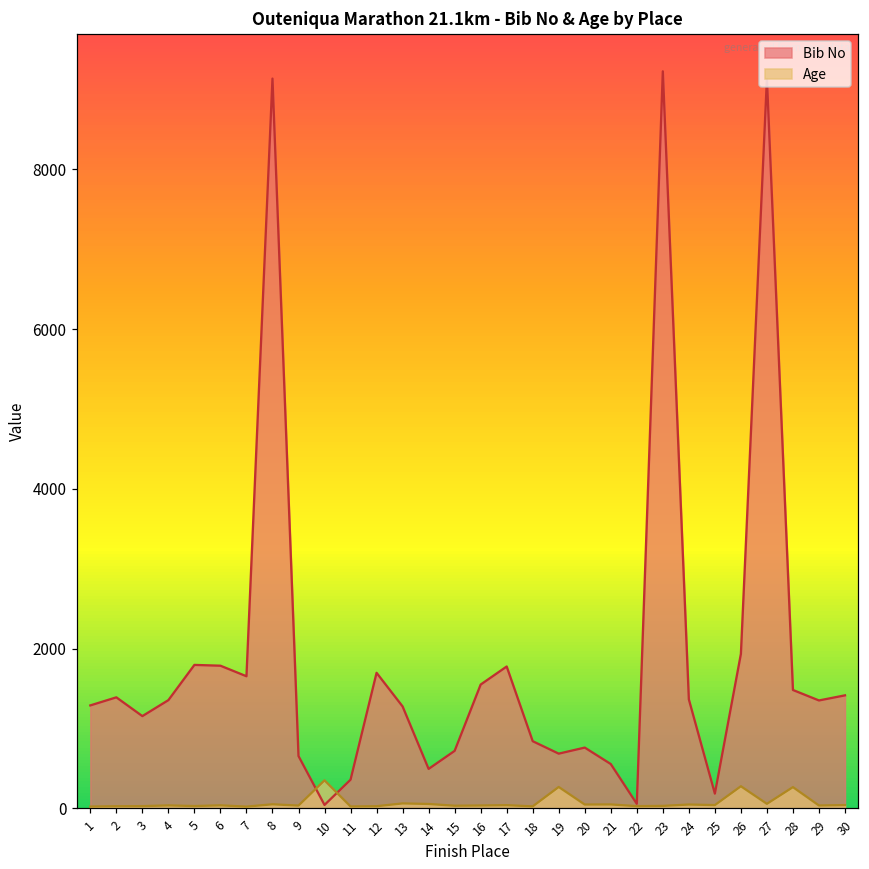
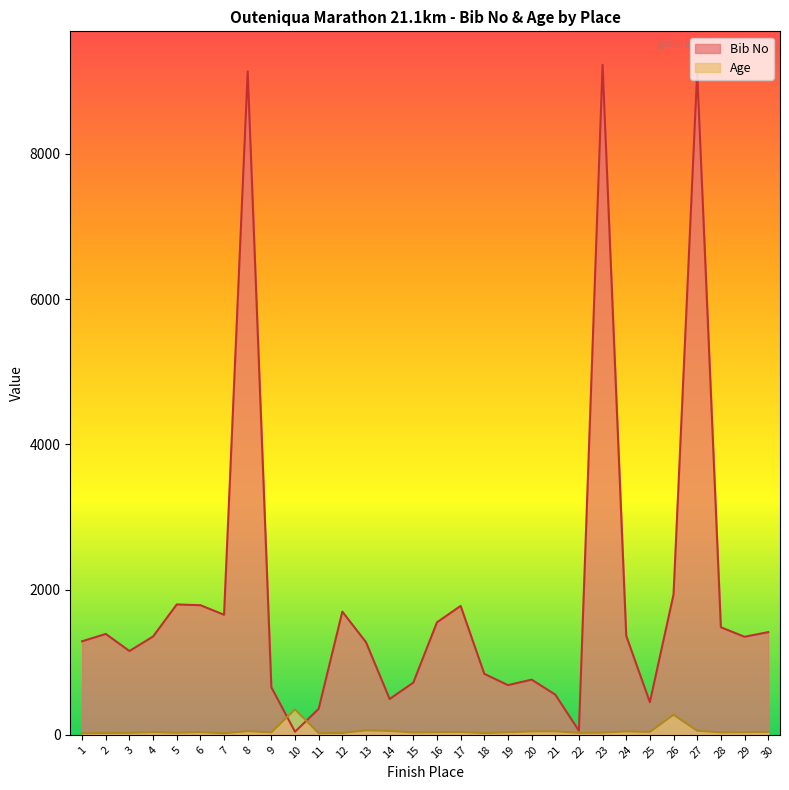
  {
    "Bib No": {
      "1": 1300,
      "2": 1400,
      "3": 1200,
      "4": 1400,
      "5": 1800,
      "6": 1800,
      "7": 1700,
      "8": 9100,
      "9": 700,
      "10": 0,
      "11": 400,
      "12": 1700,
      "13": 1300,
      "14": 500,
      "15": 700,
      "16": 1500,
      "17": 1800,
      "18": 800,
      "19": 700,
      "20": 800,
      "21": 600,
      "23": 9200,
      "24": 1400,
-     "25": 200,
+     "25": 400,
      "26": 1900,
      "28": 1500,
      "29": 1400,
      "30": 1400
    },
    "Age": {
      "1": 0,
      "2": 0,
      "3": 0,
      "4": 0,
      "5": 0,
      "6": 0,
      "7": 0,
      "8": 100,
      "9": 0,
      "10": 400,
      "11": 0,
      "12": 0,
      "13": 100,
      "14": 100,
      "15": 0,
      "16": 0,
      "17": 0,
      "18": 0,
-     "19": 300,
+     "19": 0,
      "20": 0,
      "21": 0,
      "23": 0,
      "24": 0,
      "25": 0,
      "26": 300,
      "27": 100,
-     "28": 300,
+     "28": 0,
      "29": 0,
      "30": 0
    }
  }
